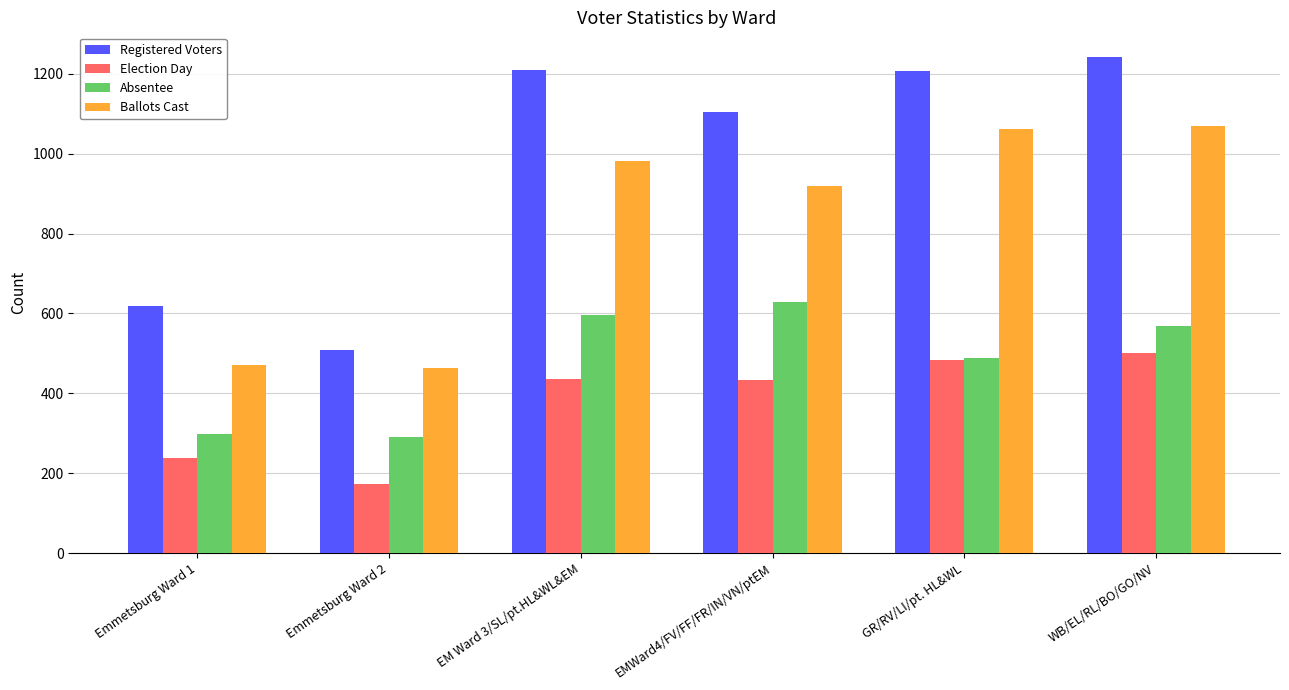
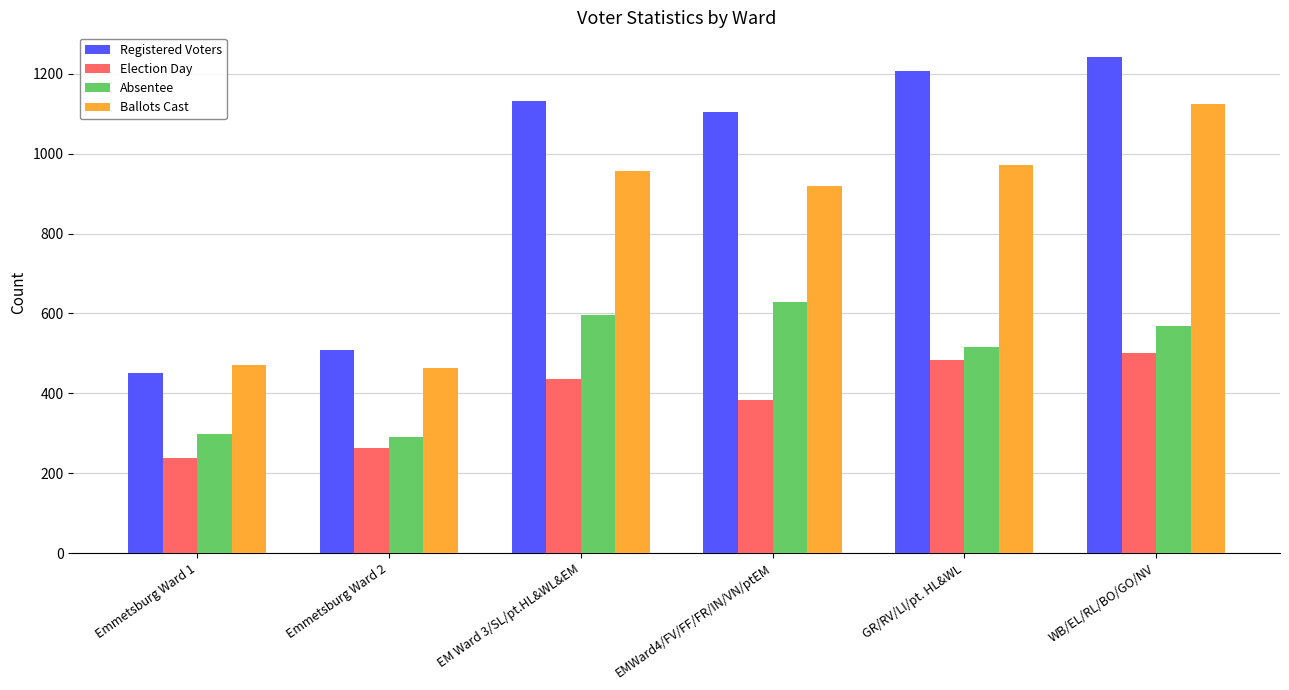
  {
    "Registered Voters": {
-     "Emmetsburg Ward 1": 620,
+     "Emmetsburg Ward 1": 450,
      "Emmetsburg Ward 2": 510,
-     "EM Ward 3/SL/pt.HL&WL&EM": 1210,
+     "EM Ward 3/SL/pt.HL&WL&EM": 1130,
      "EMWard4/FV/FF/FR/IN/VN/ptEM": 1110,
      "GR/RV/LI/pt. HL&WL": 1210,
      "WB/EL/RL/BO/GO/NV": 1240
    },
    "Election Day": {
      "Emmetsburg Ward 1": 240,
-     "Emmetsburg Ward 2": 170,
+     "Emmetsburg Ward 2": 260,
      "EM Ward 3/SL/pt.HL&WL&EM": 440,
-     "EMWard4/FV/FF/FR/IN/VN/ptEM": 430,
+     "EMWard4/FV/FF/FR/IN/VN/ptEM": 380,
      "GR/RV/LI/pt. HL&WL": 480,
      "WB/EL/RL/BO/GO/NV": 500
    },
    "Absentee": {
      "Emmetsburg Ward 1": 300,
      "Emmetsburg Ward 2": 290,
      "EM Ward 3/SL/pt.HL&WL&EM": 600,
      "EMWard4/FV/FF/FR/IN/VN/ptEM": 630,
-     "GR/RV/LI/pt. HL&WL": 490,
+     "GR/RV/LI/pt. HL&WL": 520,
      "WB/EL/RL/BO/GO/NV": 570
    },
    "Ballots Cast": {
      "Emmetsburg Ward 1": 470,
      "Emmetsburg Ward 2": 460,
-     "EM Ward 3/SL/pt.HL&WL&EM": 980,
+     "EM Ward 3/SL/pt.HL&WL&EM": 960,
      "EMWard4/FV/FF/FR/IN/VN/ptEM": 920,
-     "GR/RV/LI/pt. HL&WL": 1060,
-     "WB/EL/RL/BO/GO/NV": 1070
+     "GR/RV/LI/pt. HL&WL": 970,
+     "WB/EL/RL/BO/GO/NV": 1120
    }
  }
